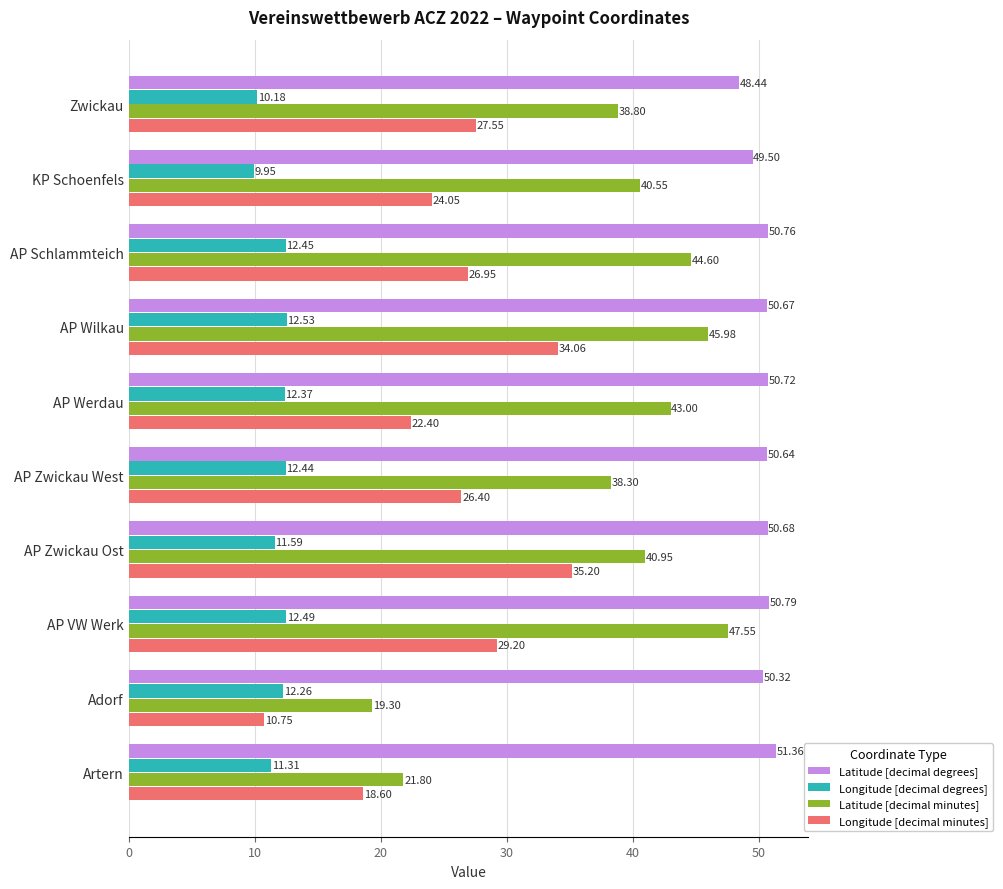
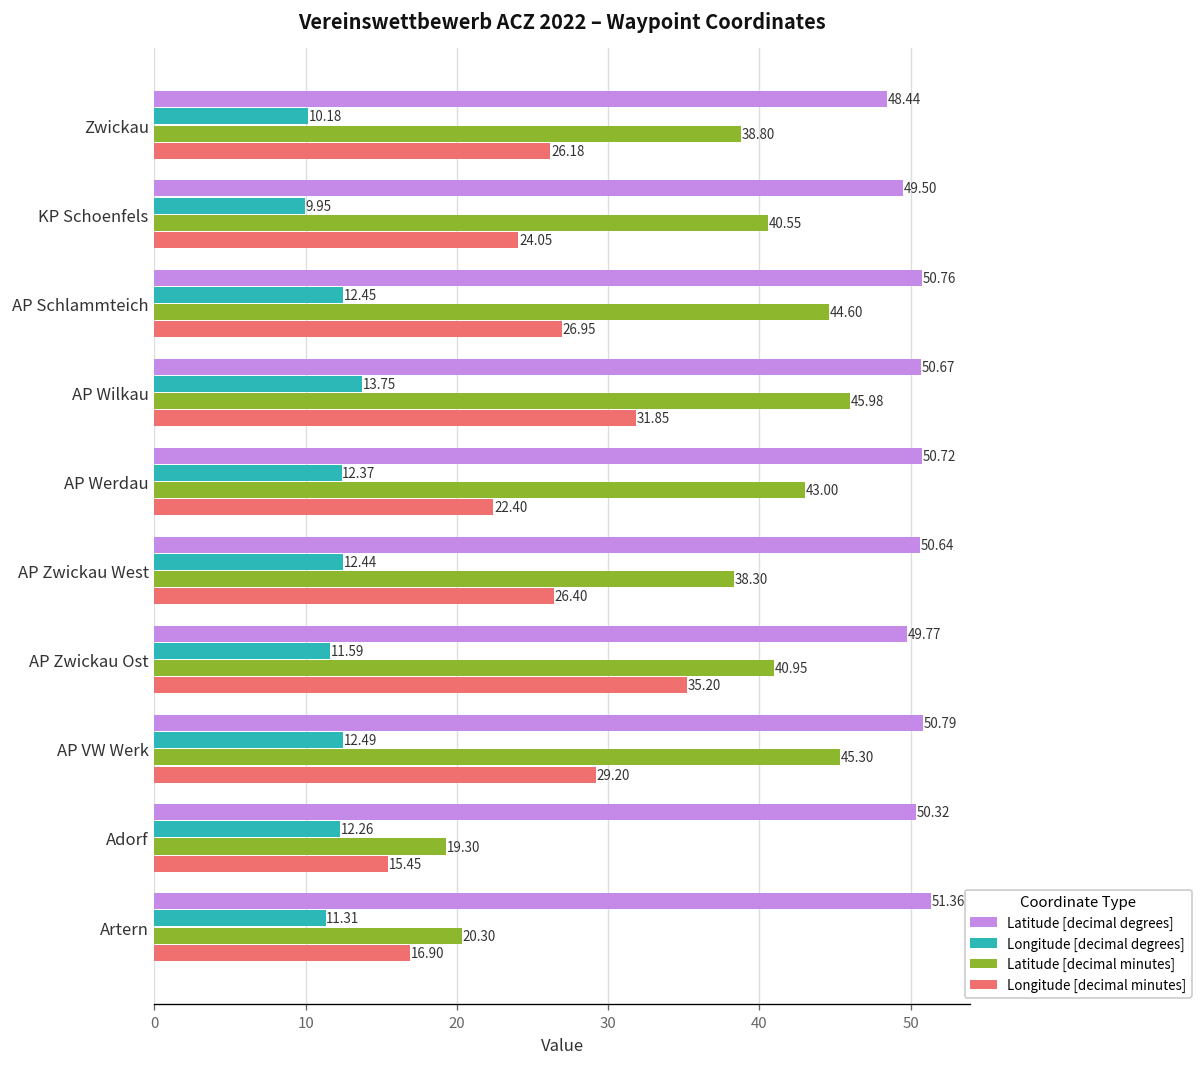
  {
    "Latitude [decimal degrees]": {
      "Zwickau": 48.44,
      "KP Schoenfels": 49.50,
      "AP Schlammteich": 50.76,
      "AP Wilkau": 50.67,
      "AP Werdau": 50.72,
      "AP Zwickau West": 50.64,
-     "AP Zwickau Ost": 50.68,
+     "AP Zwickau Ost": 49.77,
      "AP VW Werk": 50.79,
      "Adorf": 50.32
    },
    "Longitude [decimal degrees]": {
      "Zwickau": 10.18,
      "KP Schoenfels": 9.95,
      "AP Schlammteich": 12.45,
-     "AP Wilkau": 12.53,
+     "AP Wilkau": 13.75,
      "AP Werdau": 12.37,
      "AP Zwickau West": 12.44,
      "AP Zwickau Ost": 11.59,
      "AP VW Werk": 12.49,
      "Adorf": 12.26,
      "Artern": 11.31
    },
    "Latitude [decimal minutes]": {
      "Zwickau": 38.80,
      "KP Schoenfels": 40.55,
      "AP Schlammteich": 44.60,
      "AP Wilkau": 45.98,
      "AP Werdau": 43.00,
      "AP Zwickau West": 38.30,
      "AP Zwickau Ost": 40.95,
-     "AP VW Werk": 47.55,
+     "AP VW Werk": 45.30,
      "Adorf": 19.30,
-     "Artern": 21.80
+     "Artern": 20.30
    },
    "Longitude [decimal minutes]": {
-     "Zwickau": 27.55,
+     "Zwickau": 26.18,
      "KP Schoenfels": 24.05,
      "AP Schlammteich": 26.95,
-     "AP Wilkau": 34.06,
+     "AP Wilkau": 31.85,
      "AP Werdau": 22.40,
      "AP Zwickau West": 26.40,
      "AP Zwickau Ost": 35.20,
      "AP VW Werk": 29.20,
-     "Adorf": 10.75,
-     "Artern": 18.60
+     "Adorf": 15.45,
+     "Artern": 16.90
    }
  }
